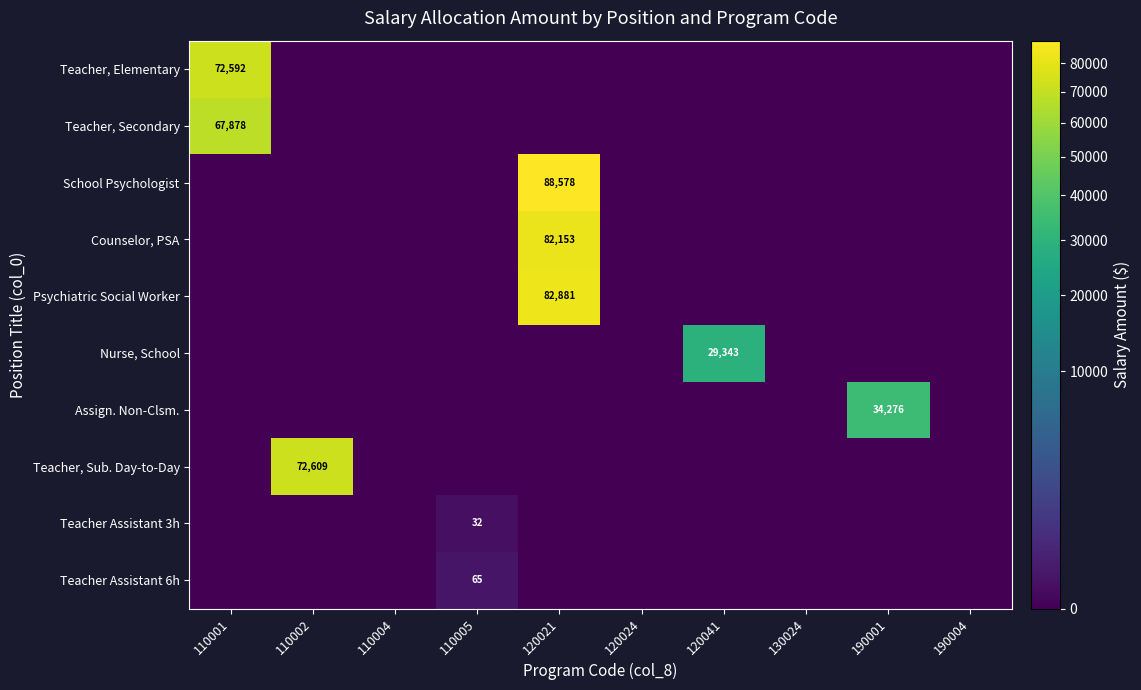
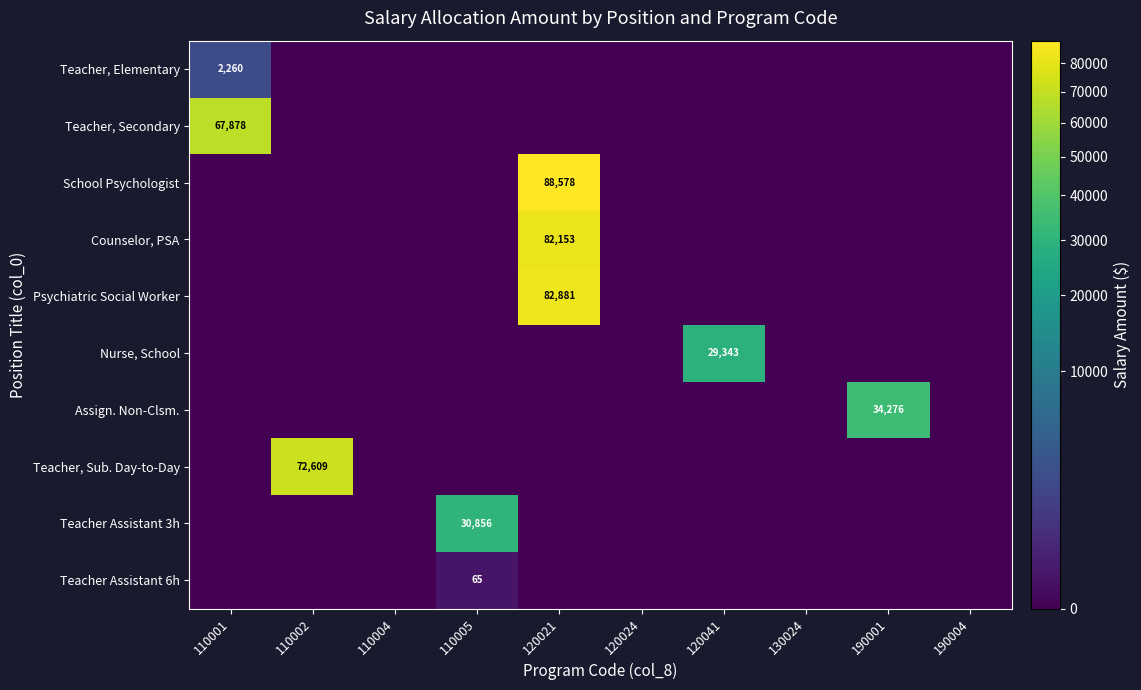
  {
    "Teacher, Elementary": {
-     "110001": "72,592"
+     "110001": "2,260"
    },
    "Teacher, Secondary": {
      "110001": "67,878"
    },
    "School Psychologist": {
      "120021": "88,578"
    },
    "Counselor, PSA": {
      "120021": "82,153"
    },
    "Psychiatric Social Worker": {
      "120021": "82,881"
    },
    "Nurse, School": {
      "120041": "29,343"
    },
    "Assign. Non-Clsm.": {
      "190001": "34,276"
    },
    "Teacher, Sub. Day-to-Day": {
      "110002": "72,609"
    },
    "Teacher Assistant 3h": {
-     "110005": "32"
+     "110005": "30,856"
    },
    "Teacher Assistant 6h": {
      "110005": "65"
    }
  }
